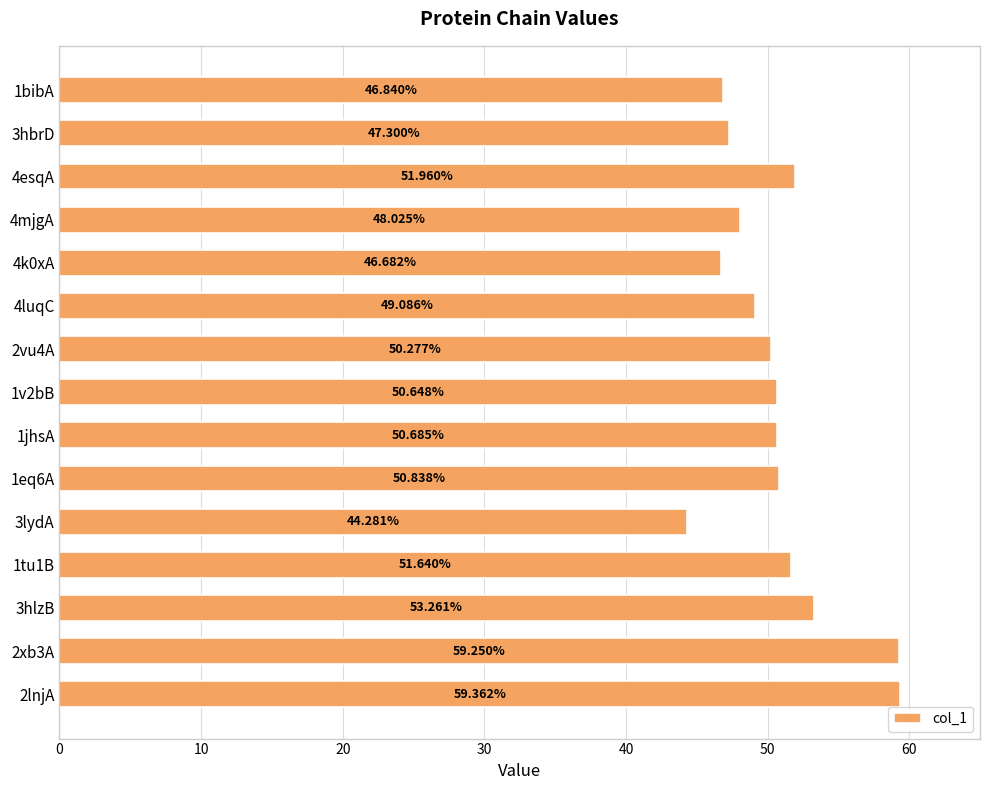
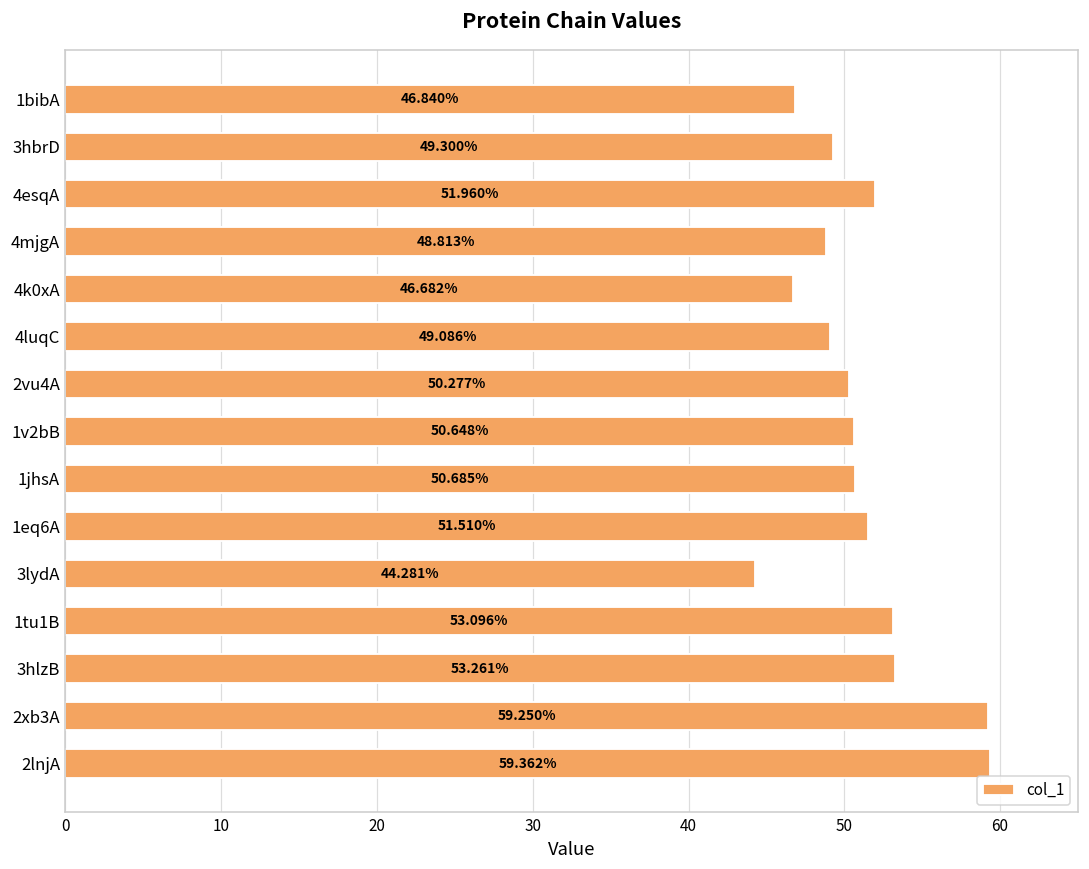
  {
    "1bibA": "46.840%",
-   "3hbrD": "47.300%",
+   "3hbrD": "49.300%",
    "4esqA": "51.960%",
-   "4mjgA": "48.025%",
+   "4mjgA": "48.813%",
    "4k0xA": "46.682%",
    "4luqC": "49.086%",
    "2vu4A": "50.277%",
    "1v2bB": "50.648%",
    "1jhsA": "50.685%",
-   "1eq6A": "50.838%",
+   "1eq6A": "51.510%",
    "3lydA": "44.281%",
-   "1tu1B": "51.640%",
+   "1tu1B": "53.096%",
    "3hlzB": "53.261%",
    "2xb3A": "59.250%",
    "2lnjA": "59.362%"
  }
